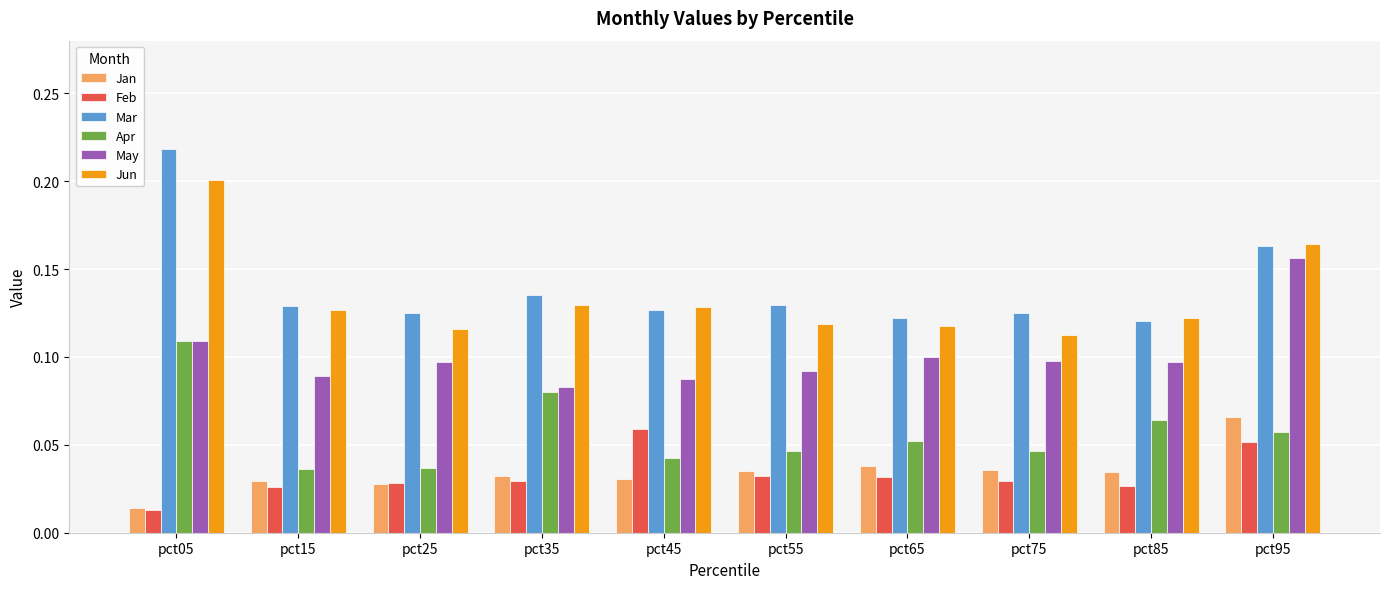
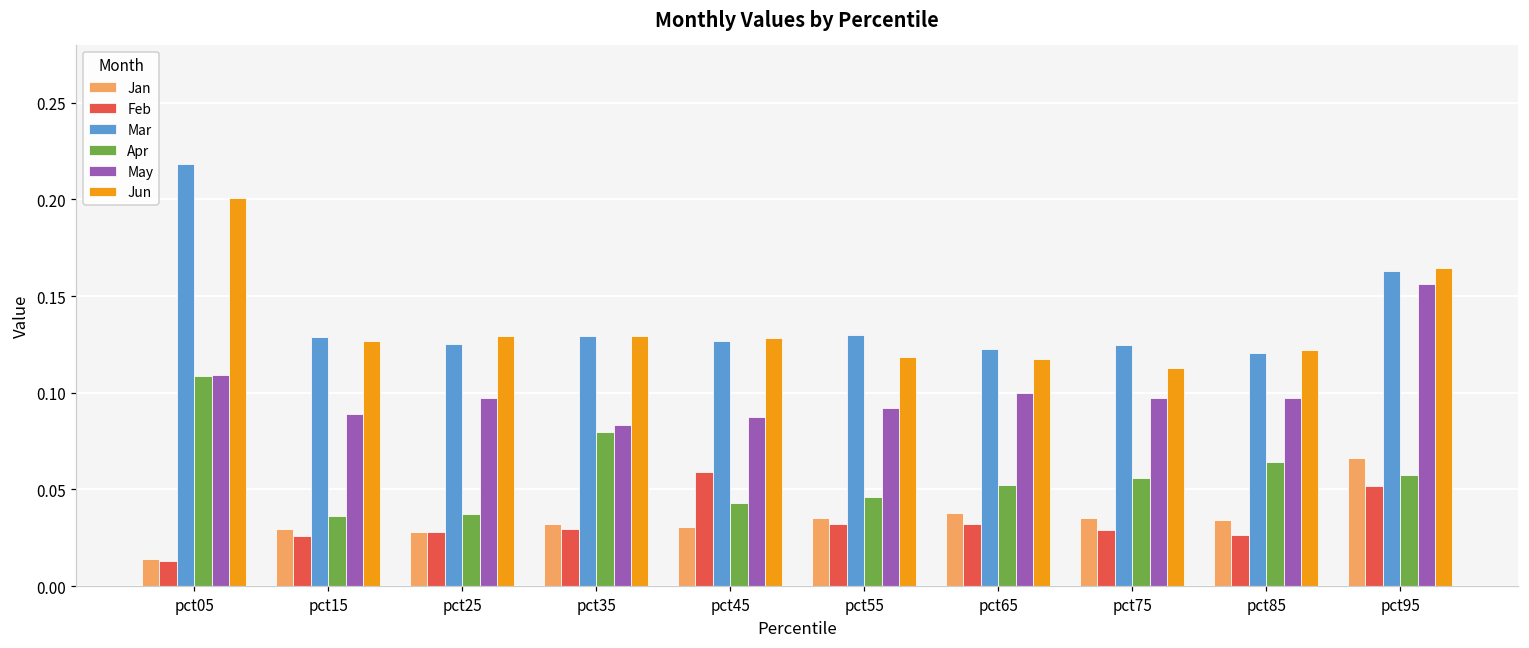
  {
    "Jan": {
      "pct05": 0.014,
      "pct15": 0.029,
      "pct25": 0.028,
      "pct35": 0.032,
      "pct45": 0.031,
      "pct55": 0.035,
      "pct65": 0.038,
      "pct75": 0.035,
      "pct85": 0.034,
      "pct95": 0.066
    },
    "Feb": {
      "pct05": 0.013,
      "pct15": 0.026,
      "pct25": 0.028,
      "pct35": 0.030,
      "pct45": 0.059,
      "pct55": 0.032,
      "pct65": 0.032,
      "pct75": 0.029,
      "pct85": 0.026,
      "pct95": 0.052
    },
    "Mar": {
      "pct05": 0.218,
      "pct15": 0.129,
      "pct25": 0.125,
-     "pct35": 0.135,
+     "pct35": 0.129,
      "pct45": 0.127,
      "pct55": 0.130,
      "pct65": 0.122,
      "pct75": 0.125,
      "pct85": 0.121,
      "pct95": 0.163
    },
    "Apr": {
      "pct05": 0.109,
      "pct15": 0.036,
      "pct25": 0.037,
      "pct35": 0.080,
      "pct45": 0.043,
      "pct55": 0.046,
      "pct65": 0.052,
-     "pct75": 0.046,
+     "pct75": 0.056,
      "pct85": 0.064,
      "pct95": 0.057
    },
    "May": {
      "pct05": 0.109,
      "pct15": 0.089,
      "pct25": 0.097,
      "pct35": 0.083,
      "pct45": 0.088,
      "pct55": 0.092,
      "pct65": 0.100,
      "pct75": 0.097,
      "pct85": 0.097,
      "pct95": 0.156
    },
    "Jun": {
      "pct05": 0.201,
      "pct15": 0.127,
-     "pct25": 0.116,
+     "pct25": 0.129,
      "pct35": 0.130,
      "pct45": 0.128,
      "pct55": 0.119,
      "pct65": 0.118,
      "pct75": 0.113,
      "pct85": 0.122,
      "pct95": 0.164
    }
  }
